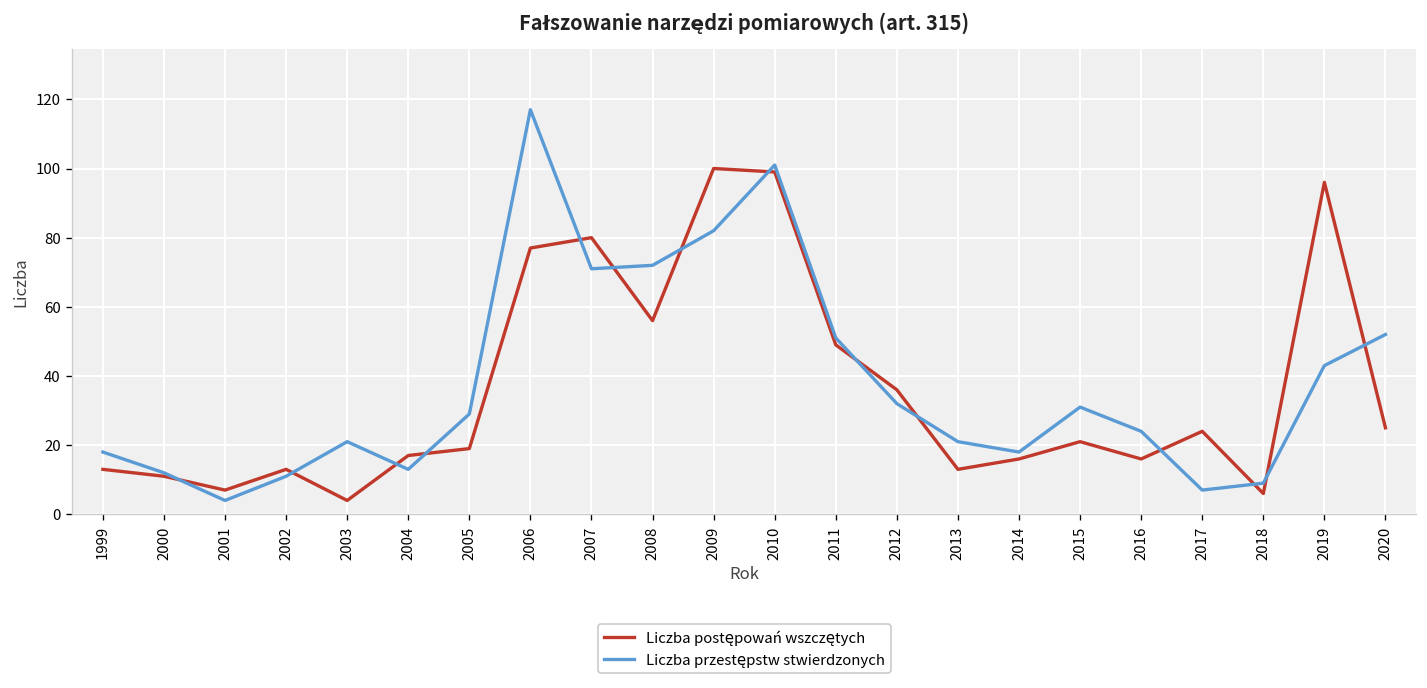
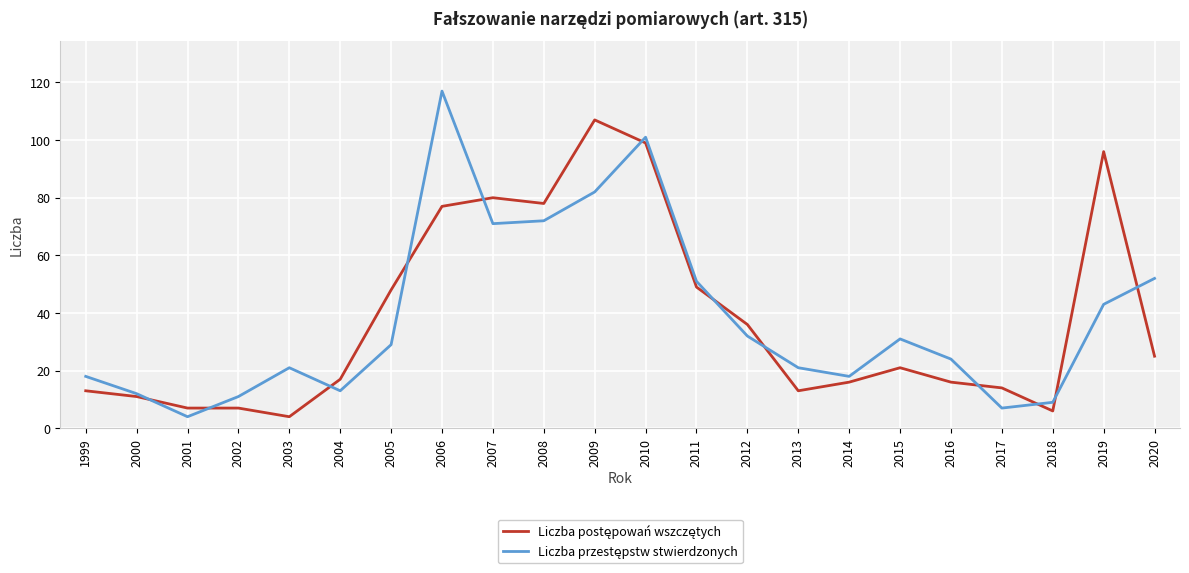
  {
    "Liczba postępowań wszczętych": {
      "1999": 13,
      "2000": 11,
      "2001": 7,
-     "2002": 13,
+     "2002": 7,
      "2003": 4,
      "2004": 17,
-     "2005": 19,
+     "2005": 48,
      "2006": 77,
      "2007": 80,
-     "2008": 56,
-     "2009": 100,
+     "2008": 78,
+     "2009": 107,
      "2010": 99,
      "2011": 49,
      "2012": 36,
      "2013": 13,
      "2014": 16,
      "2015": 21,
      "2016": 16,
-     "2017": 24,
+     "2017": 14,
      "2018": 6,
      "2019": 96,
      "2020": 25
    },
    "Liczba przestępstw stwierdzonych": {
      "1999": 18,
      "2000": 12,
      "2001": 4,
      "2002": 11,
      "2003": 21,
      "2004": 13,
      "2005": 29,
      "2006": 117,
      "2007": 71,
      "2008": 72,
      "2009": 82,
      "2010": 101,
      "2011": 51,
      "2012": 32,
      "2013": 21,
      "2014": 18,
      "2015": 31,
      "2016": 24,
      "2017": 7,
      "2018": 9,
      "2019": 43,
      "2020": 52
    }
  }
